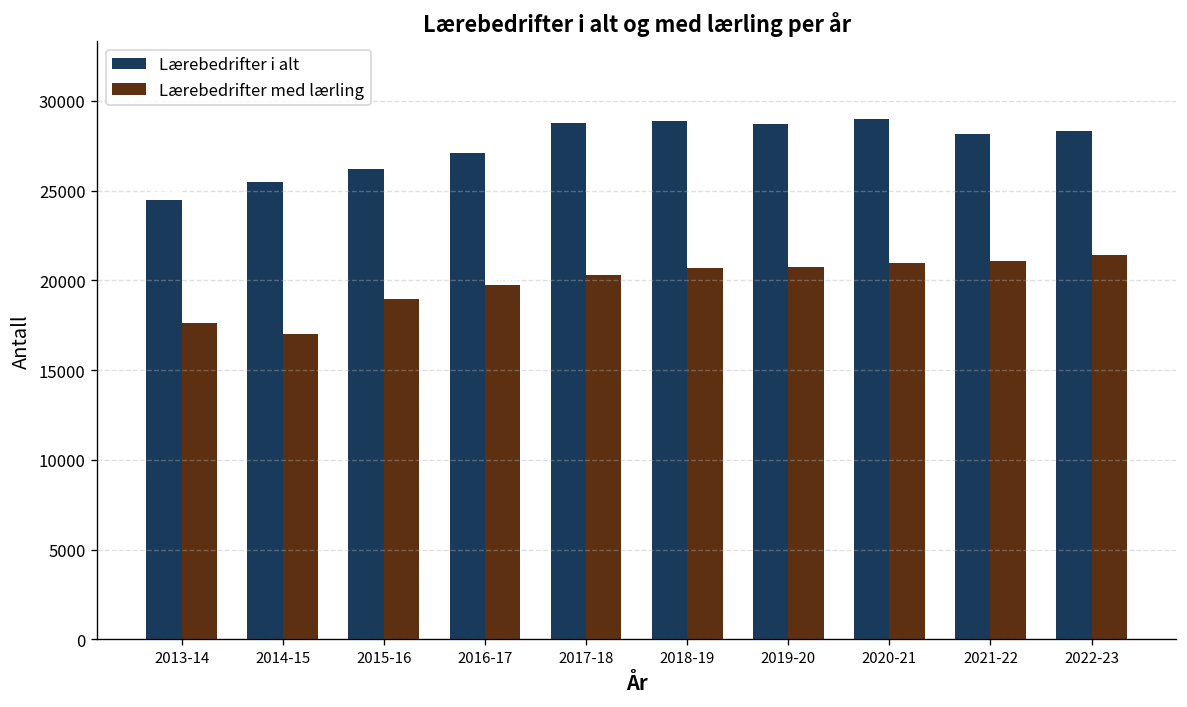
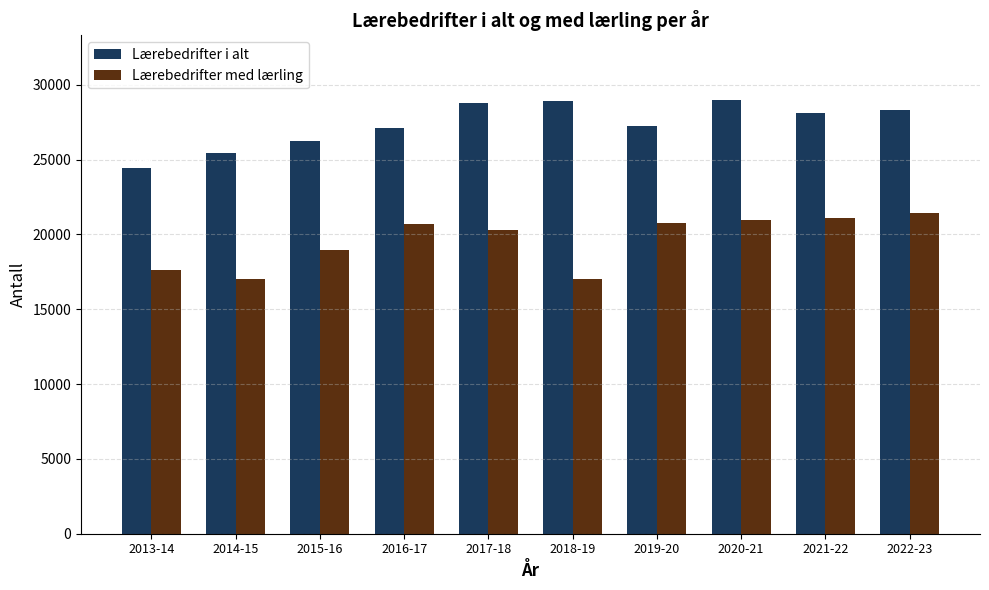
  {
    "Lærebedrifter i alt": {
      "2013-14": 24500,
      "2014-15": 25500,
      "2015-16": 26200,
      "2016-17": 27100,
      "2017-18": 28800,
      "2018-19": 28900,
-     "2019-20": 28700,
+     "2019-20": 27200,
      "2020-21": 29000,
      "2021-22": 28100,
      "2022-23": 28300
    },
    "Lærebedrifter med lærling": {
      "2013-14": 17600,
      "2014-15": 17000,
      "2015-16": 18900,
-     "2016-17": 19800,
+     "2016-17": 20700,
      "2017-18": 20300,
-     "2018-19": 20700,
+     "2018-19": 17100,
      "2019-20": 20700,
      "2020-21": 21000,
      "2021-22": 21100,
      "2022-23": 21400
    }
  }
